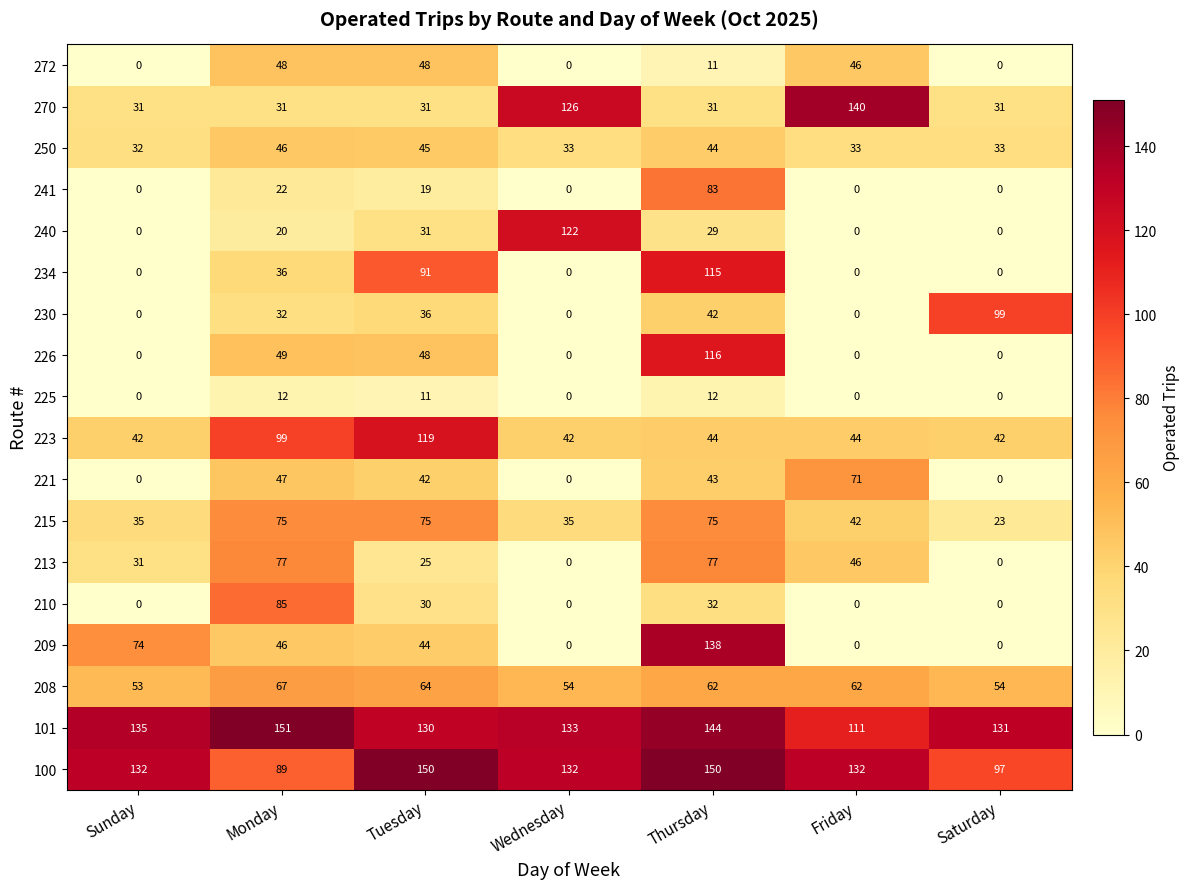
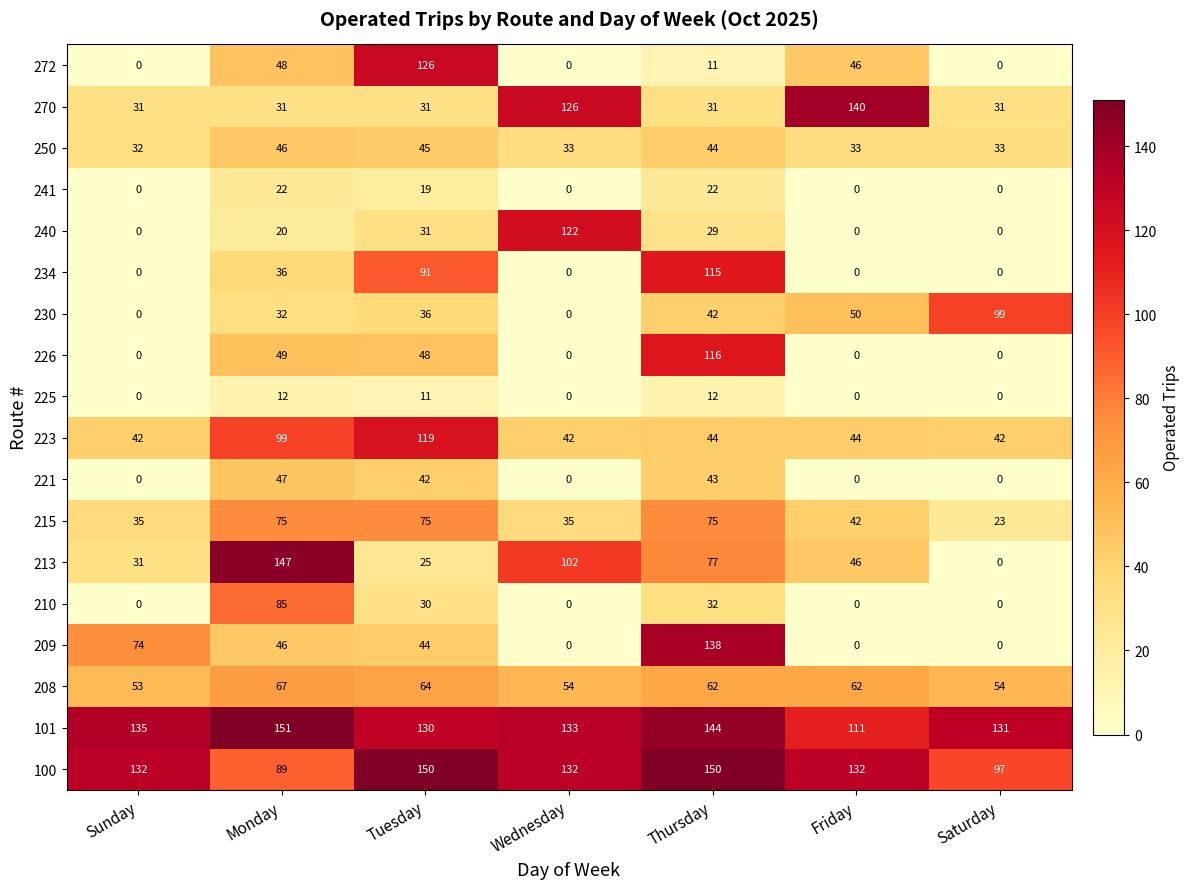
  {
    "272": {
      "Sunday": 0,
      "Monday": 48,
-     "Tuesday": 48,
+     "Tuesday": 126,
      "Wednesday": 0,
      "Thursday": 11,
      "Friday": 46,
      "Saturday": 0
    },
    "270": {
      "Sunday": 31,
      "Monday": 31,
      "Tuesday": 31,
      "Wednesday": 126,
      "Thursday": 31,
      "Friday": 140,
      "Saturday": 31
    },
    "250": {
      "Sunday": 32,
      "Monday": 46,
      "Tuesday": 45,
      "Wednesday": 33,
      "Thursday": 44,
      "Friday": 33,
      "Saturday": 33
    },
    "241": {
      "Sunday": 0,
      "Monday": 22,
      "Tuesday": 19,
      "Wednesday": 0,
-     "Thursday": 83,
+     "Thursday": 22,
      "Friday": 0,
      "Saturday": 0
    },
    "240": {
      "Sunday": 0,
      "Monday": 20,
      "Tuesday": 31,
      "Wednesday": 122,
      "Thursday": 29,
      "Friday": 0,
      "Saturday": 0
    },
    "234": {
      "Sunday": 0,
      "Monday": 36,
      "Tuesday": 91,
      "Wednesday": 0,
      "Thursday": 115,
      "Friday": 0,
      "Saturday": 0
    },
    "230": {
      "Sunday": 0,
      "Monday": 32,
      "Tuesday": 36,
      "Wednesday": 0,
      "Thursday": 42,
-     "Friday": 0,
+     "Friday": 50,
      "Saturday": 99
    },
    "226": {
      "Sunday": 0,
      "Monday": 49,
      "Tuesday": 48,
      "Wednesday": 0,
      "Thursday": 116,
      "Friday": 0,
      "Saturday": 0
    },
    "225": {
      "Sunday": 0,
      "Monday": 12,
      "Tuesday": 11,
      "Wednesday": 0,
      "Thursday": 12,
      "Friday": 0,
      "Saturday": 0
    },
    "223": {
      "Sunday": 42,
      "Monday": 99,
      "Tuesday": 119,
      "Wednesday": 42,
      "Thursday": 44,
      "Friday": 44,
      "Saturday": 42
    },
    "221": {
      "Sunday": 0,
      "Monday": 47,
      "Tuesday": 42,
      "Wednesday": 0,
      "Thursday": 43,
-     "Friday": 71,
+     "Friday": 0,
      "Saturday": 0
    },
    "215": {
      "Sunday": 35,
      "Monday": 75,
      "Tuesday": 75,
      "Wednesday": 35,
      "Thursday": 75,
      "Friday": 42,
      "Saturday": 23
    },
    "213": {
      "Sunday": 31,
-     "Monday": 77,
+     "Monday": 147,
      "Tuesday": 25,
-     "Wednesday": 0,
+     "Wednesday": 102,
      "Thursday": 77,
      "Friday": 46,
      "Saturday": 0
    },
    "210": {
      "Sunday": 0,
      "Monday": 85,
      "Tuesday": 30,
      "Wednesday": 0,
      "Thursday": 32,
      "Friday": 0,
      "Saturday": 0
    },
    "209": {
      "Sunday": 74,
      "Monday": 46,
      "Tuesday": 44,
      "Wednesday": 0,
      "Thursday": 138,
      "Friday": 0,
      "Saturday": 0
    },
    "208": {
      "Sunday": 53,
      "Monday": 67,
      "Tuesday": 64,
      "Wednesday": 54,
      "Thursday": 62,
      "Friday": 62,
      "Saturday": 54
    },
    "101": {
      "Sunday": 135,
      "Monday": 151,
      "Tuesday": 130,
      "Wednesday": 133,
      "Thursday": 144,
      "Friday": 111,
      "Saturday": 131
    },
    "100": {
      "Sunday": 132,
      "Monday": 89,
      "Tuesday": 150,
      "Wednesday": 132,
      "Thursday": 150,
      "Friday": 132,
      "Saturday": 97
    }
  }
